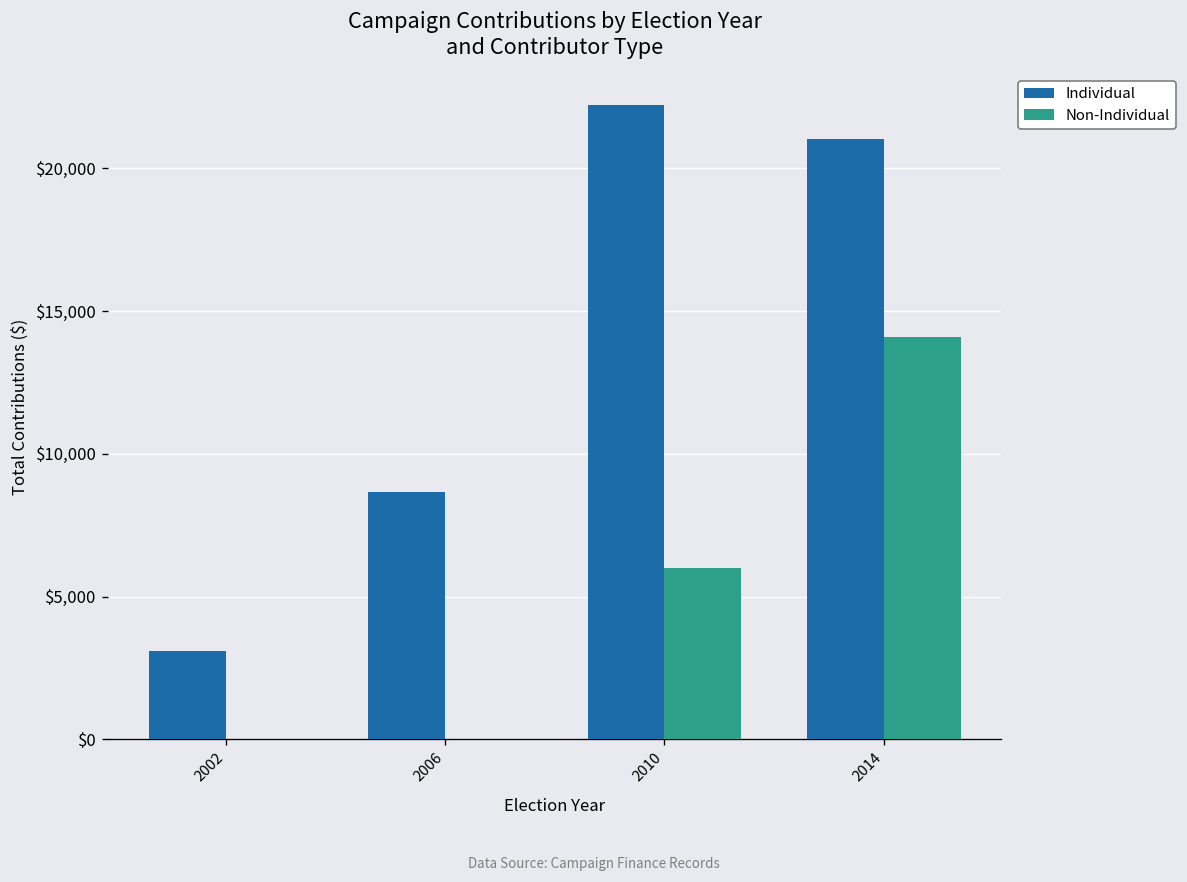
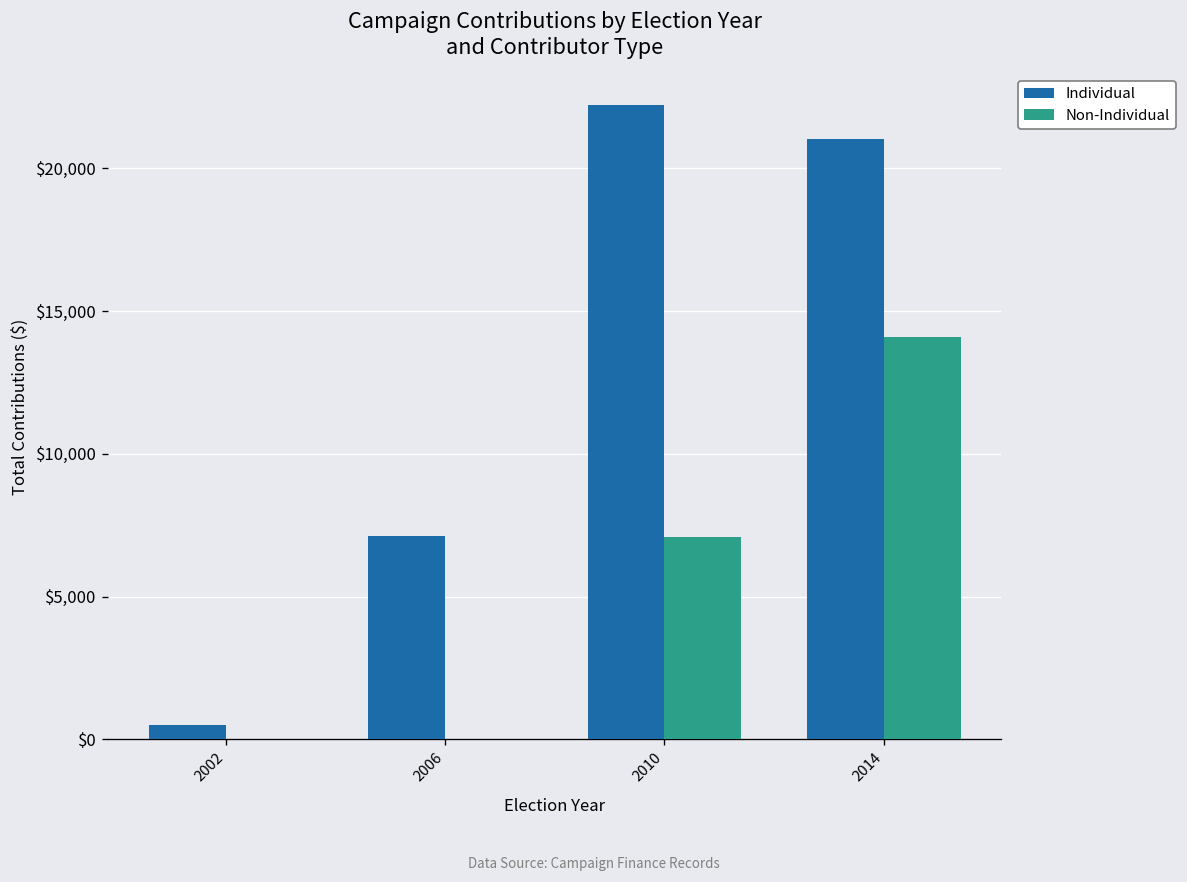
  {
    "Individual": {
-     "2002": "$3,100",
-     "2006": "$8,700",
+     "2002": "$500",
+     "2006": "$7,100",
      "2010": "$22,200",
      "2014": "$21,000"
    },
    "Non-Individual": {
      "2002": "$0",
      "2006": "$0",
-     "2010": "$6,000",
+     "2010": "$7,100",
      "2014": "$14,100"
    }
  }
